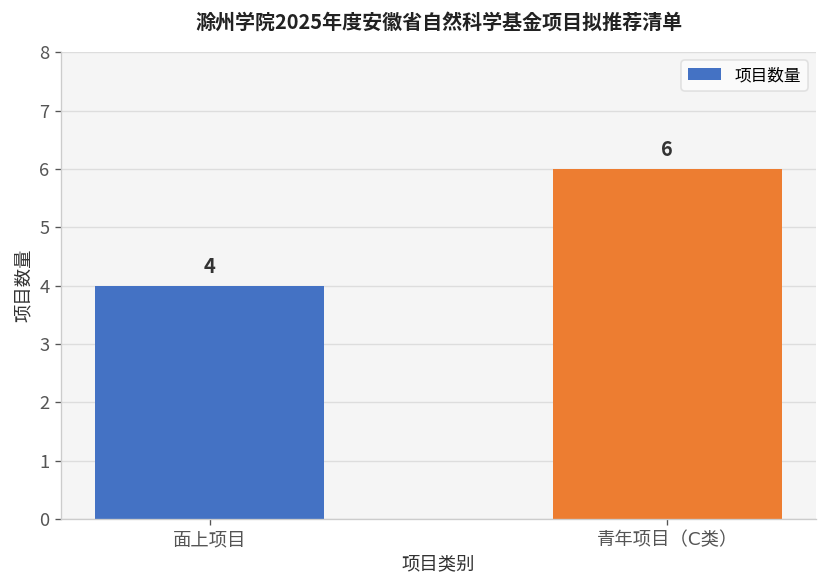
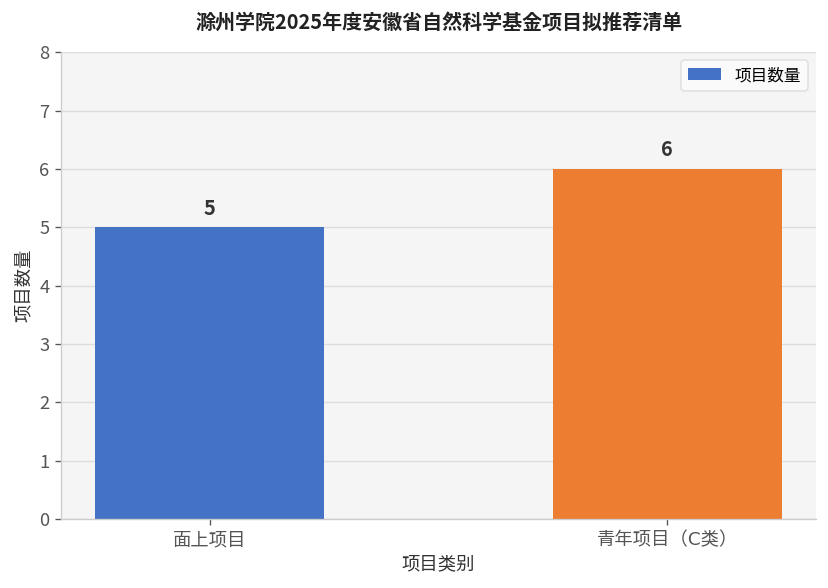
  {
-   "面上项目": 4,
+   "面上项目": 5,
    "青年项目（C类）": 6
  }
